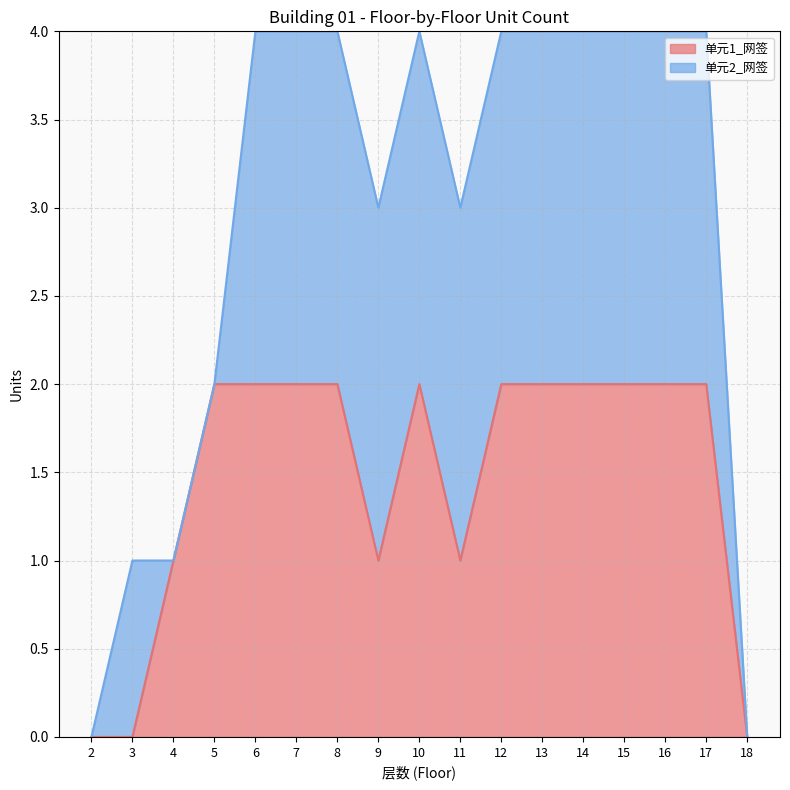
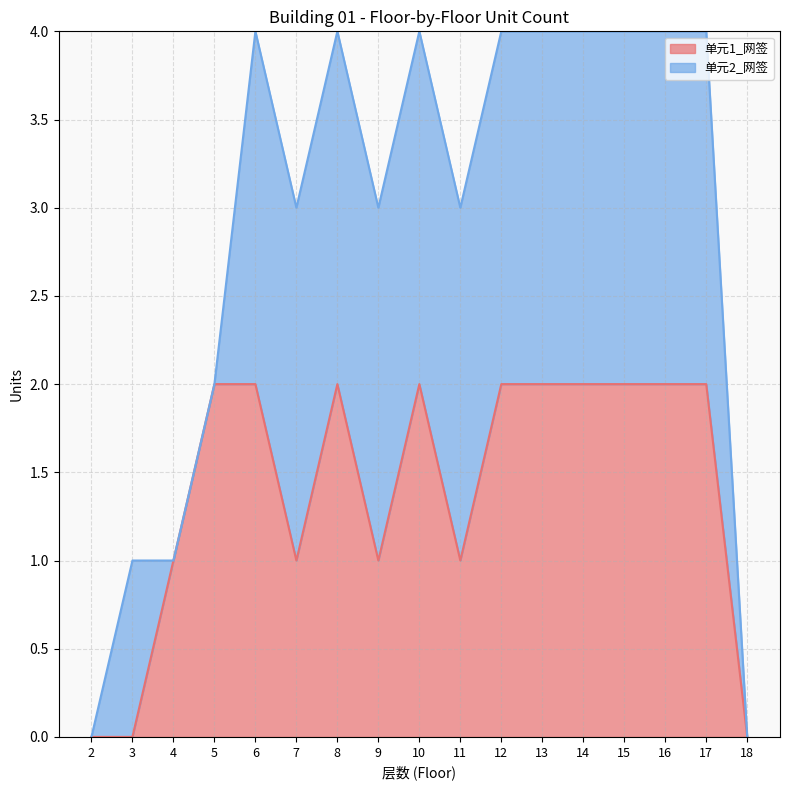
  {
    "单元1_网签": {
      "3": 0,
      "6": 2,
-     "7": 2,
+     "7": 1,
      "8": 2,
      "9": 1,
      "10": 2,
      "11": 1,
      "12": 2,
      "13": 2,
      "14": 2,
      "15": 2,
      "16": 2,
      "17": 2
    },
    "单元2_网签": {
      "3": 1,
      "6": 2,
      "7": 2,
      "8": 2,
      "9": 2,
      "10": 2,
      "11": 2,
      "12": 2,
      "13": 2,
      "14": 2,
      "15": 2,
      "16": 2,
      "17": 2
    }
  }
